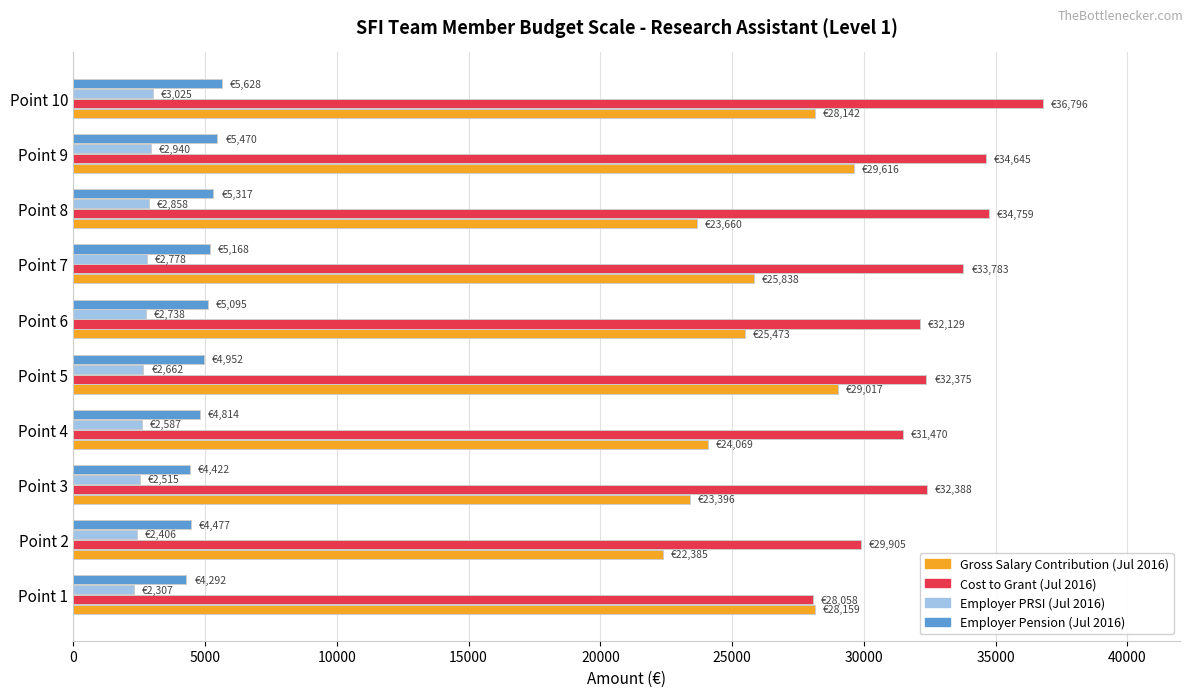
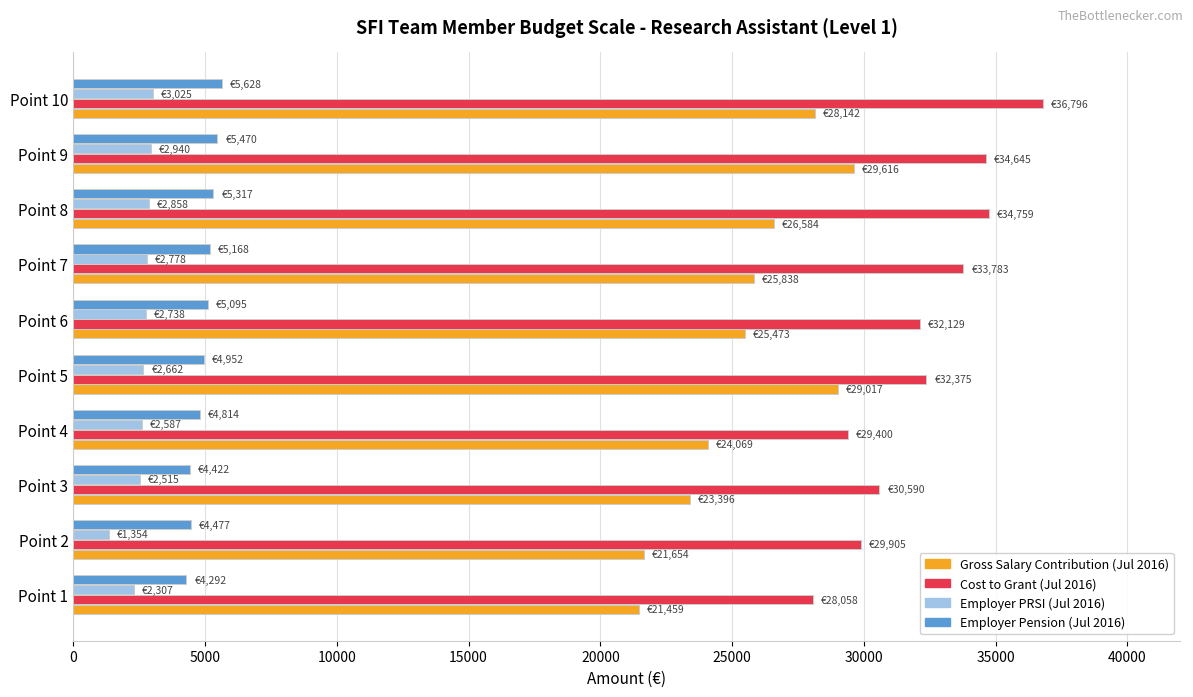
  {
    "Gross Salary Contribution (Jul 2016)": {
      "Point 10": "€28,142",
      "Point 9": "€29,616",
-     "Point 8": "€23,660",
+     "Point 8": "€26,584",
      "Point 7": "€25,838",
      "Point 6": "€25,473",
      "Point 5": "€29,017",
      "Point 4": "€24,069",
      "Point 3": "€23,396",
-     "Point 2": "€22,385",
-     "Point 1": "€28,159"
+     "Point 2": "€21,654",
+     "Point 1": "€21,459"
    },
    "Cost to Grant (Jul 2016)": {
      "Point 10": "€36,796",
      "Point 9": "€34,645",
      "Point 8": "€34,759",
      "Point 7": "€33,783",
      "Point 6": "€32,129",
      "Point 5": "€32,375",
-     "Point 4": "€31,470",
-     "Point 3": "€32,388",
+     "Point 4": "€29,400",
+     "Point 3": "€30,590",
      "Point 2": "€29,905",
      "Point 1": "€28,058"
    },
    "Employer PRSI (Jul 2016)": {
      "Point 10": "€3,025",
      "Point 9": "€2,940",
      "Point 8": "€2,858",
      "Point 7": "€2,778",
      "Point 6": "€2,738",
      "Point 5": "€2,662",
      "Point 4": "€2,587",
      "Point 3": "€2,515",
-     "Point 2": "€2,406",
+     "Point 2": "€1,354",
      "Point 1": "€2,307"
    },
    "Employer Pension (Jul 2016)": {
      "Point 10": "€5,628",
      "Point 9": "€5,470",
      "Point 8": "€5,317",
      "Point 7": "€5,168",
      "Point 6": "€5,095",
      "Point 5": "€4,952",
      "Point 4": "€4,814",
      "Point 3": "€4,422",
      "Point 2": "€4,477",
      "Point 1": "€4,292"
    }
  }
